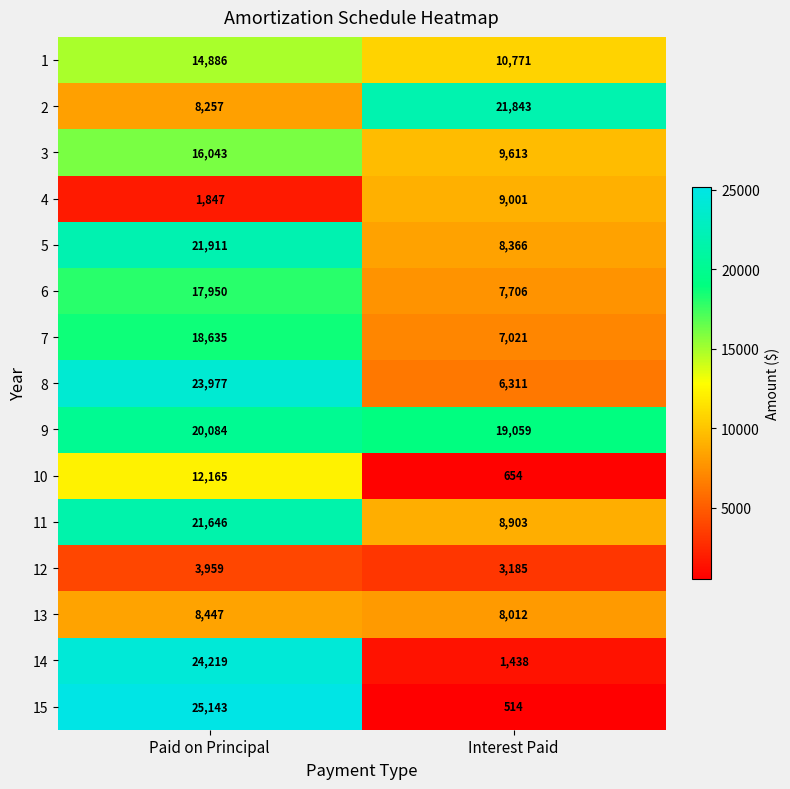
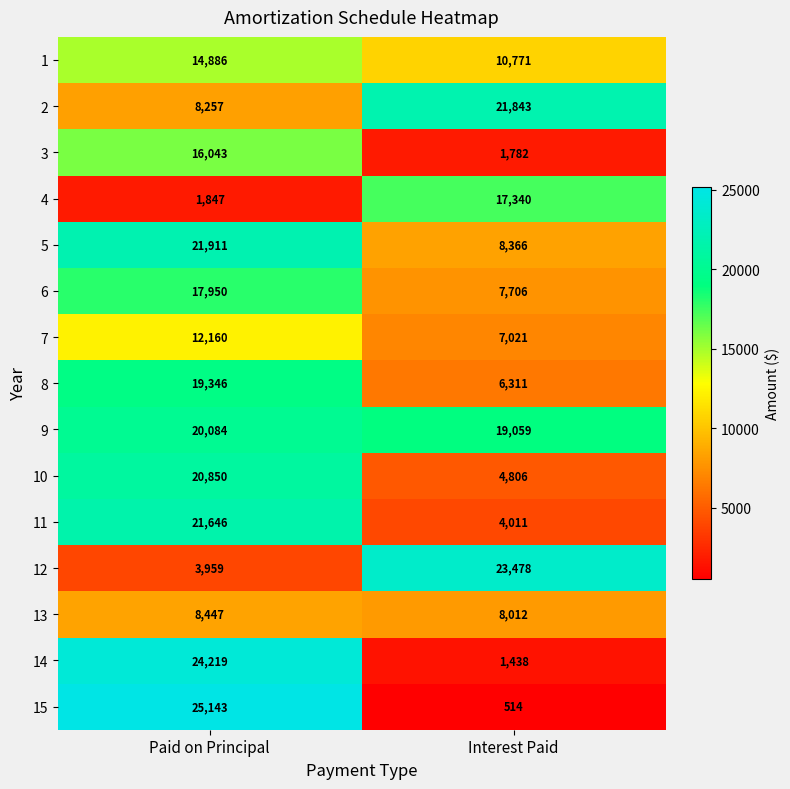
  {
    "1": {
      "Paid on Principal": "14,886",
      "Interest Paid": "10,771"
    },
    "2": {
      "Paid on Principal": "8,257",
      "Interest Paid": "21,843"
    },
    "3": {
      "Paid on Principal": "16,043",
-     "Interest Paid": "9,613"
+     "Interest Paid": "1,782"
    },
    "4": {
      "Paid on Principal": "1,847",
-     "Interest Paid": "9,001"
+     "Interest Paid": "17,340"
    },
    "5": {
      "Paid on Principal": "21,911",
      "Interest Paid": "8,366"
    },
    "6": {
      "Paid on Principal": "17,950",
      "Interest Paid": "7,706"
    },
    "7": {
-     "Paid on Principal": "18,635",
+     "Paid on Principal": "12,160",
      "Interest Paid": "7,021"
    },
    "8": {
-     "Paid on Principal": "23,977",
+     "Paid on Principal": "19,346",
      "Interest Paid": "6,311"
    },
    "9": {
      "Paid on Principal": "20,084",
      "Interest Paid": "19,059"
    },
    "10": {
-     "Paid on Principal": "12,165",
-     "Interest Paid": "654"
+     "Paid on Principal": "20,850",
+     "Interest Paid": "4,806"
    },
    "11": {
      "Paid on Principal": "21,646",
-     "Interest Paid": "8,903"
+     "Interest Paid": "4,011"
    },
    "12": {
      "Paid on Principal": "3,959",
-     "Interest Paid": "3,185"
+     "Interest Paid": "23,478"
    },
    "13": {
      "Paid on Principal": "8,447",
      "Interest Paid": "8,012"
    },
    "14": {
      "Paid on Principal": "24,219",
      "Interest Paid": "1,438"
    },
    "15": {
      "Paid on Principal": "25,143",
      "Interest Paid": "514"
    }
  }
